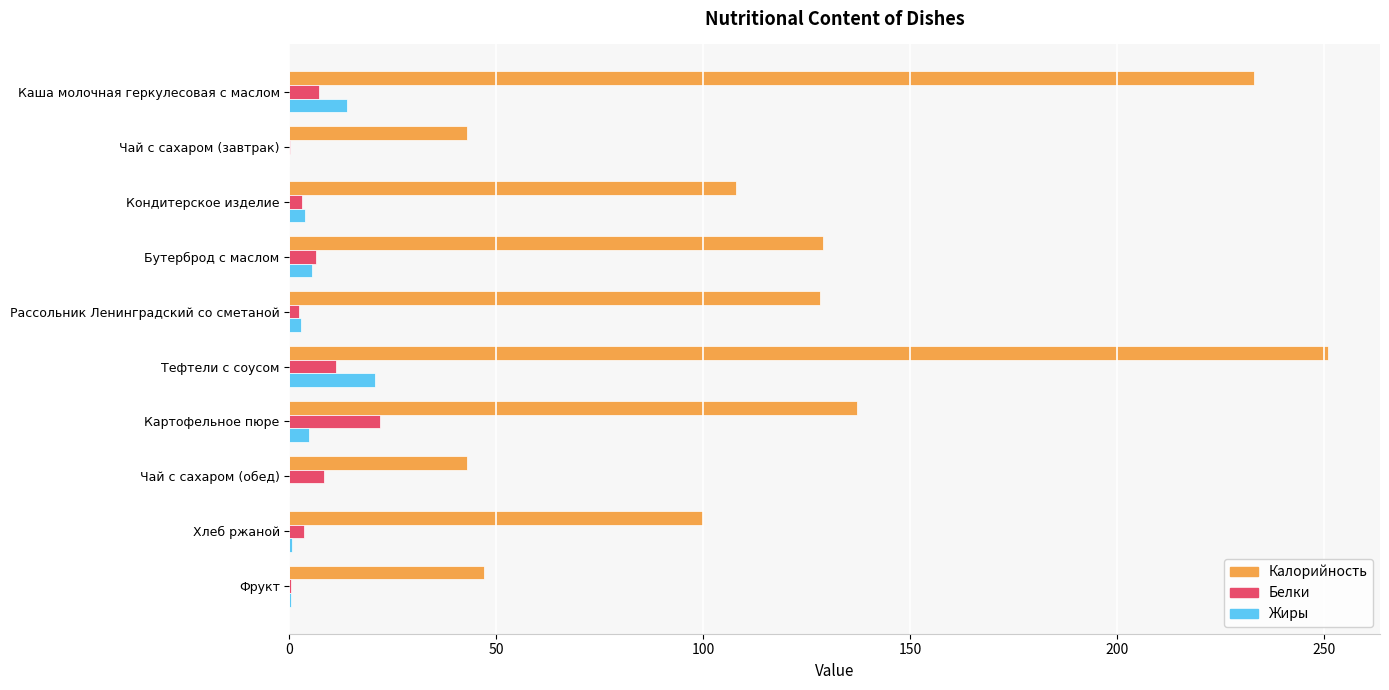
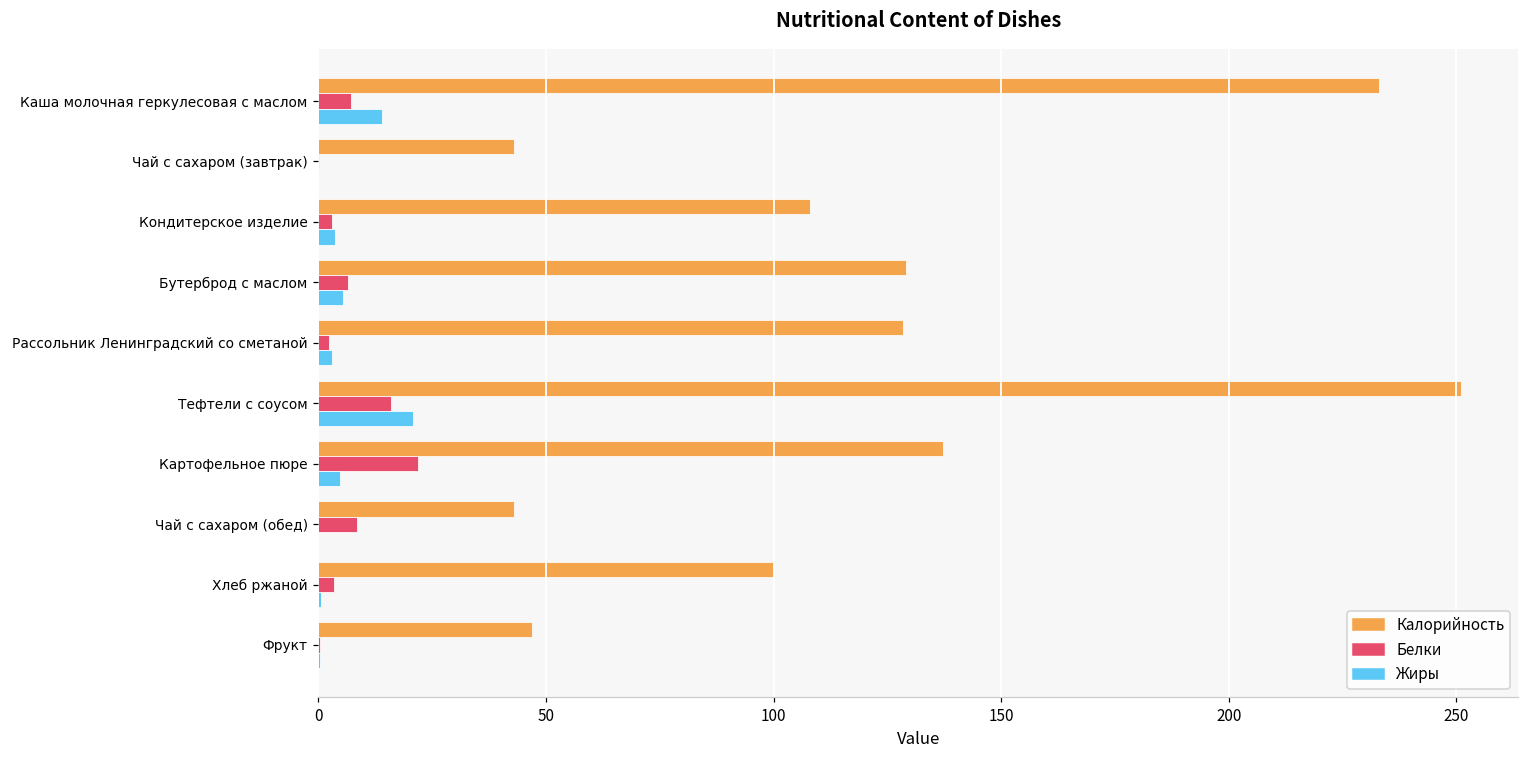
  {
    "Калорийность": {
      "Каша молочная геркулесовая с маслом": 233,
      "Чай с сахаром (завтрак)": 43,
      "Кондитерское изделие": 108,
      "Бутерброд с маслом": 129,
      "Рассольник Ленинградский со сметаной": 128,
      "Тефтели с соусом": 251,
      "Картофельное пюре": 137,
      "Чай с сахаром (обед)": 43,
      "Хлеб ржаной": 100,
      "Фрукт": 47
    },
    "Белки": {
      "Каша молочная геркулесовая с маслом": 7,
      "Кондитерское изделие": 3,
      "Бутерброд с маслом": 6,
      "Рассольник Ленинградский со сметаной": 2,
-     "Тефтели с соусом": 11,
+     "Тефтели с соусом": 16,
      "Картофельное пюре": 22,
      "Чай с сахаром (обед)": 8,
      "Хлеб ржаной": 3
    },
    "Жиры": {
      "Каша молочная геркулесовая с маслом": 14,
      "Чай с сахаром (завтрак)": 0,
      "Кондитерское изделие": 4,
      "Бутерброд с маслом": 5,
      "Рассольник Ленинградский со сметаной": 3,
      "Тефтели с соусом": 21,
      "Картофельное пюре": 5,
      "Чай с сахаром (обед)": 0
    }
  }
